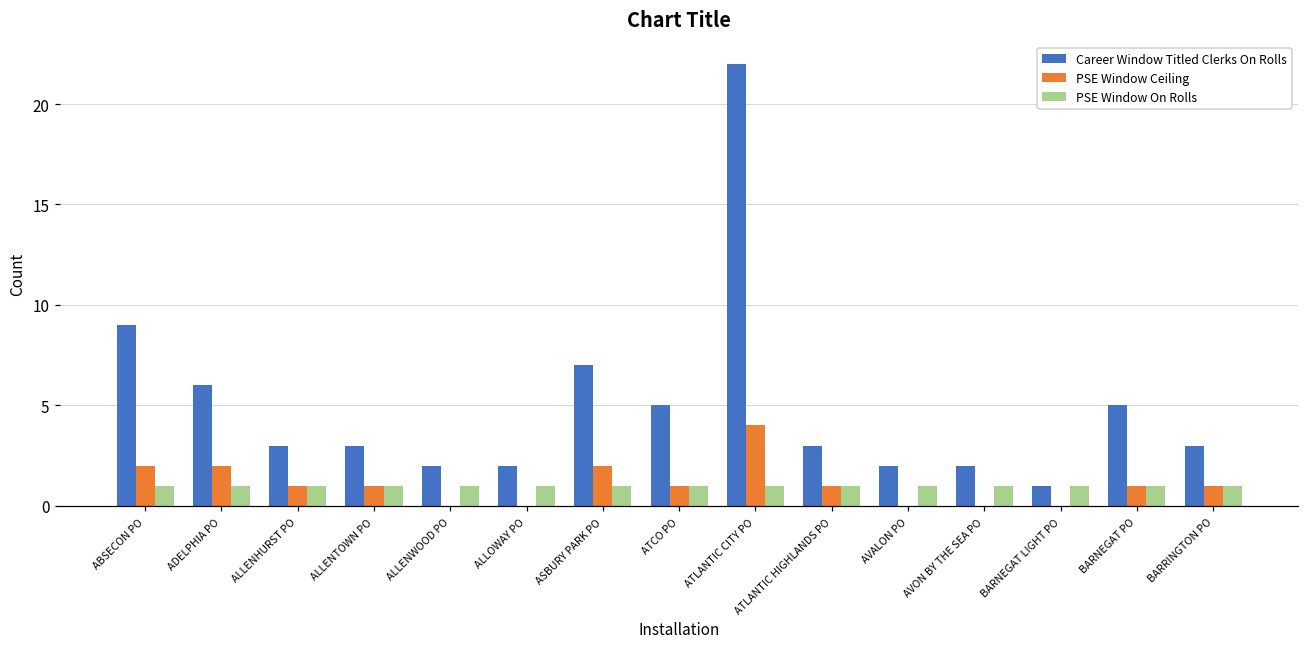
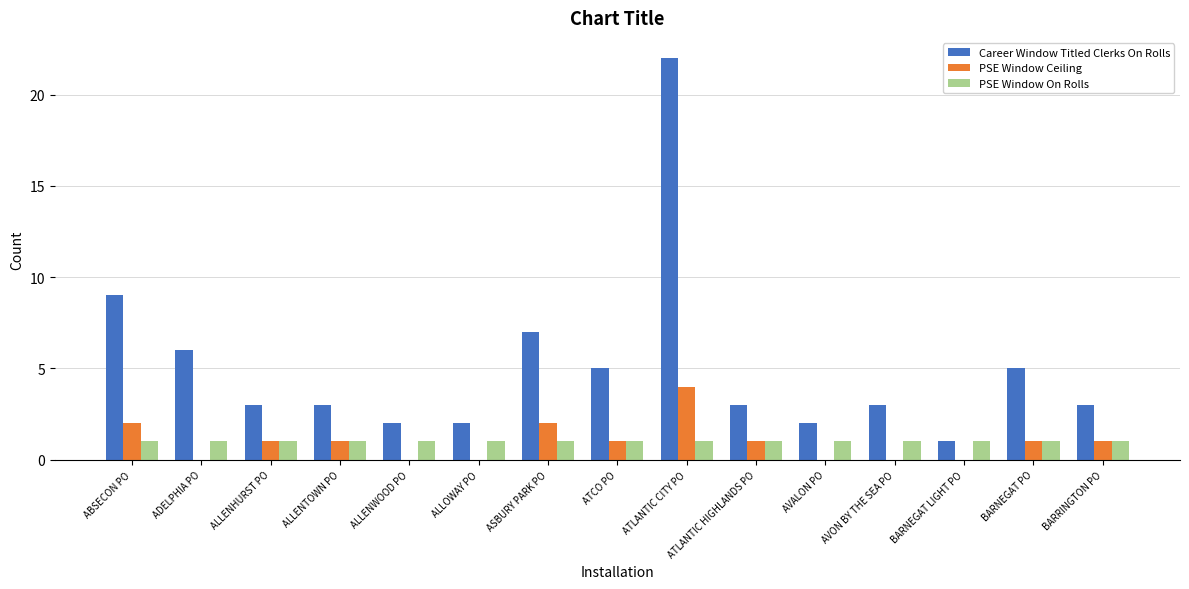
  {
    "Career Window Titled Clerks On Rolls": {
      "ABSECON PO": 9,
      "ADELPHIA PO": 6,
      "ALLENHURST PO": 3,
      "ALLENTOWN PO": 3,
      "ALLENWOOD PO": 2,
      "ALLOWAY PO": 2,
      "ASBURY PARK PO": 7,
      "ATCO PO": 5,
      "ATLANTIC CITY PO": 22,
      "ATLANTIC HIGHLANDS PO": 3,
      "AVALON PO": 2,
-     "AVON BY THE SEA PO": 2,
+     "AVON BY THE SEA PO": 3,
      "BARNEGAT LIGHT PO": 1,
      "BARNEGAT PO": 5,
      "BARRINGTON PO": 3
    },
    "PSE Window Ceiling": {
      "ABSECON PO": 2,
-     "ADELPHIA PO": 2,
+     "ADELPHIA PO": 0,
      "ALLENHURST PO": 1,
      "ALLENTOWN PO": 1,
      "ALLENWOOD PO": 0,
      "ALLOWAY PO": 0,
      "ASBURY PARK PO": 2,
      "ATCO PO": 1,
      "ATLANTIC CITY PO": 4,
      "ATLANTIC HIGHLANDS PO": 1,
      "AVALON PO": 0,
      "AVON BY THE SEA PO": 0,
      "BARNEGAT LIGHT PO": 0,
      "BARNEGAT PO": 1,
      "BARRINGTON PO": 1
    },
    "PSE Window On Rolls": {
      "ABSECON PO": 1,
      "ADELPHIA PO": 1,
      "ALLENHURST PO": 1,
      "ALLENTOWN PO": 1,
      "ALLENWOOD PO": 1,
      "ALLOWAY PO": 1,
      "ASBURY PARK PO": 1,
      "ATCO PO": 1,
      "ATLANTIC CITY PO": 1,
      "ATLANTIC HIGHLANDS PO": 1,
      "AVALON PO": 1,
      "AVON BY THE SEA PO": 1,
      "BARNEGAT LIGHT PO": 1,
      "BARNEGAT PO": 1,
      "BARRINGTON PO": 1
    }
  }
